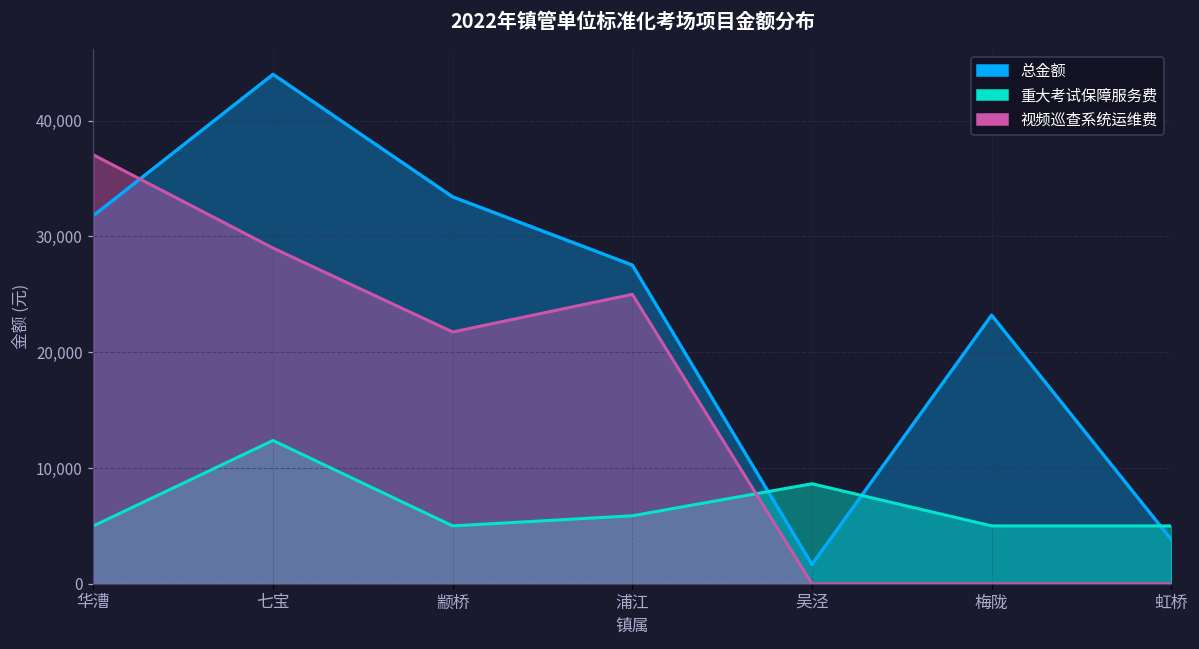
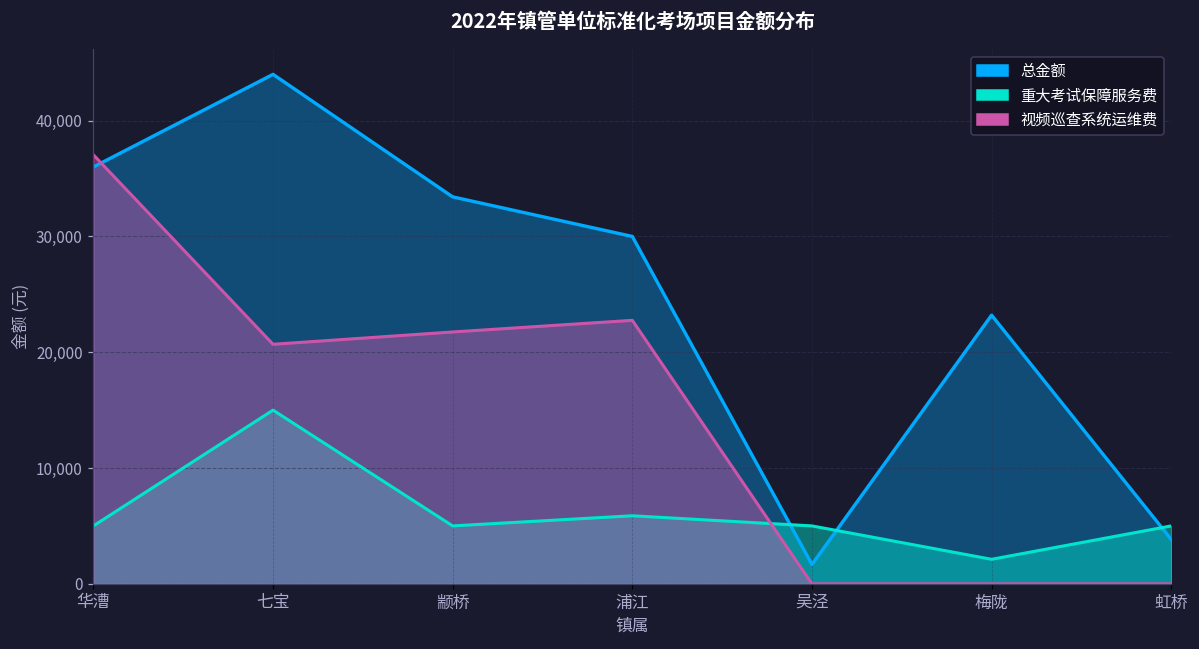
  {
    "总金额": {
-     "华漕": "31,800",
+     "华漕": "36,000",
      "七宝": "44,000",
      "颛桥": "33,400",
-     "浦江": "27,500",
+     "浦江": "30,000",
      "吴泾": "1,700",
      "梅陇": "23,200",
      "虹桥": "3,800"
    },
    "重大考试保障服务费": {
      "华漕": "5,000",
-     "七宝": "12,400",
+     "七宝": "15,000",
      "颛桥": "5,000",
      "浦江": "5,900",
-     "吴泾": "8,600",
-     "梅陇": "5,000",
+     "吴泾": "5,000",
+     "梅陇": "2,100",
      "虹桥": "5,000"
    },
    "视频巡查系统运维费": {
      "华漕": "37,000",
-     "七宝": "29,000",
+     "七宝": "20,700",
      "颛桥": "21,800",
-     "浦江": "25,000",
+     "浦江": "22,800",
      "吴泾": "0",
      "梅陇": "0",
      "虹桥": "0"
    }
  }
